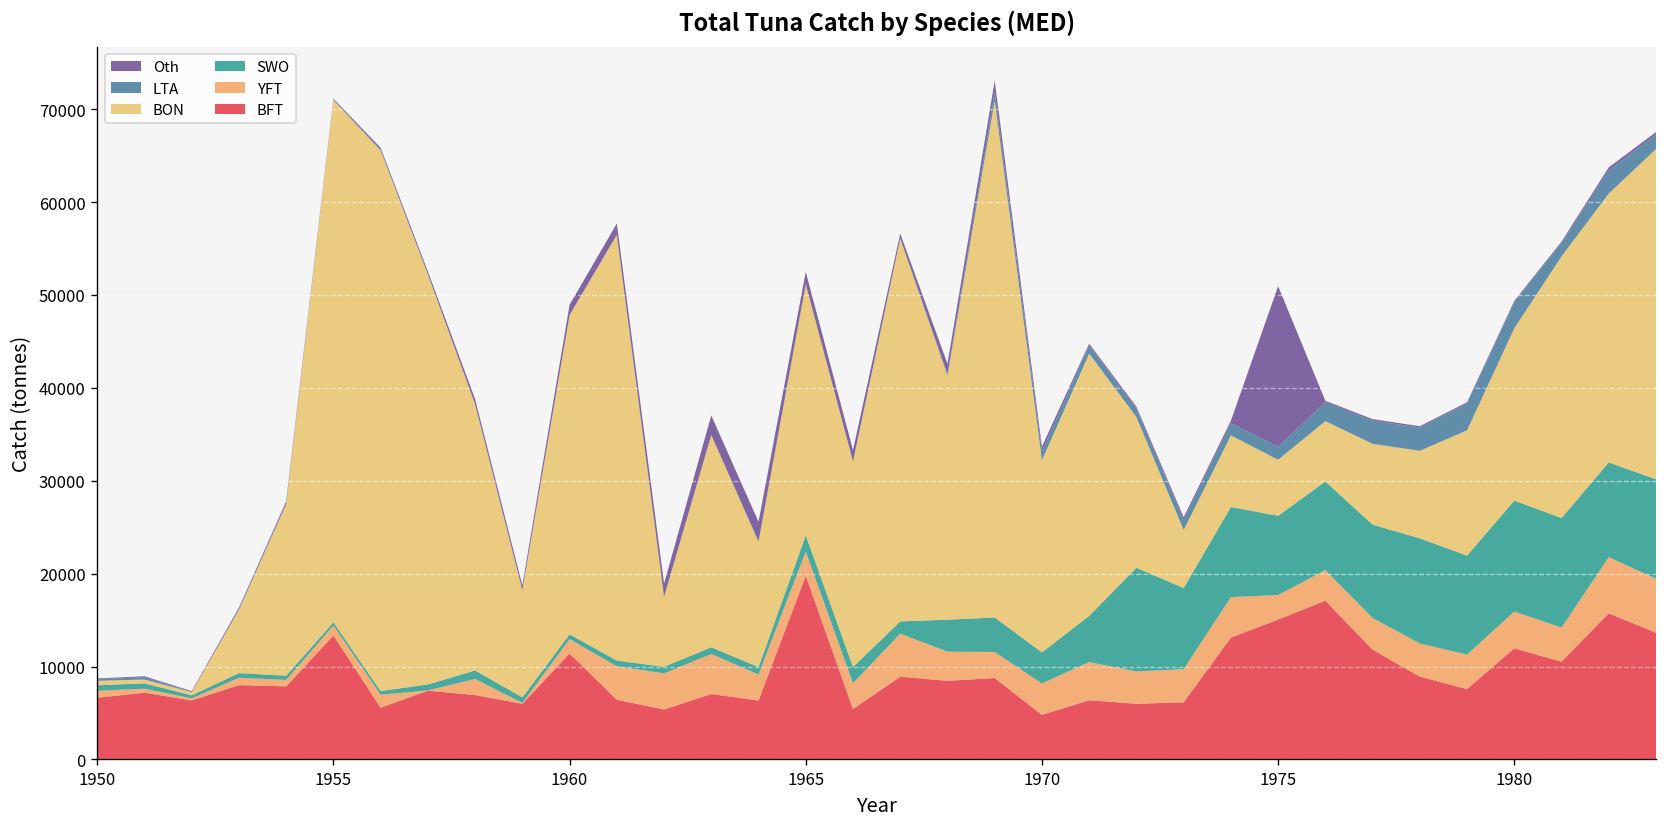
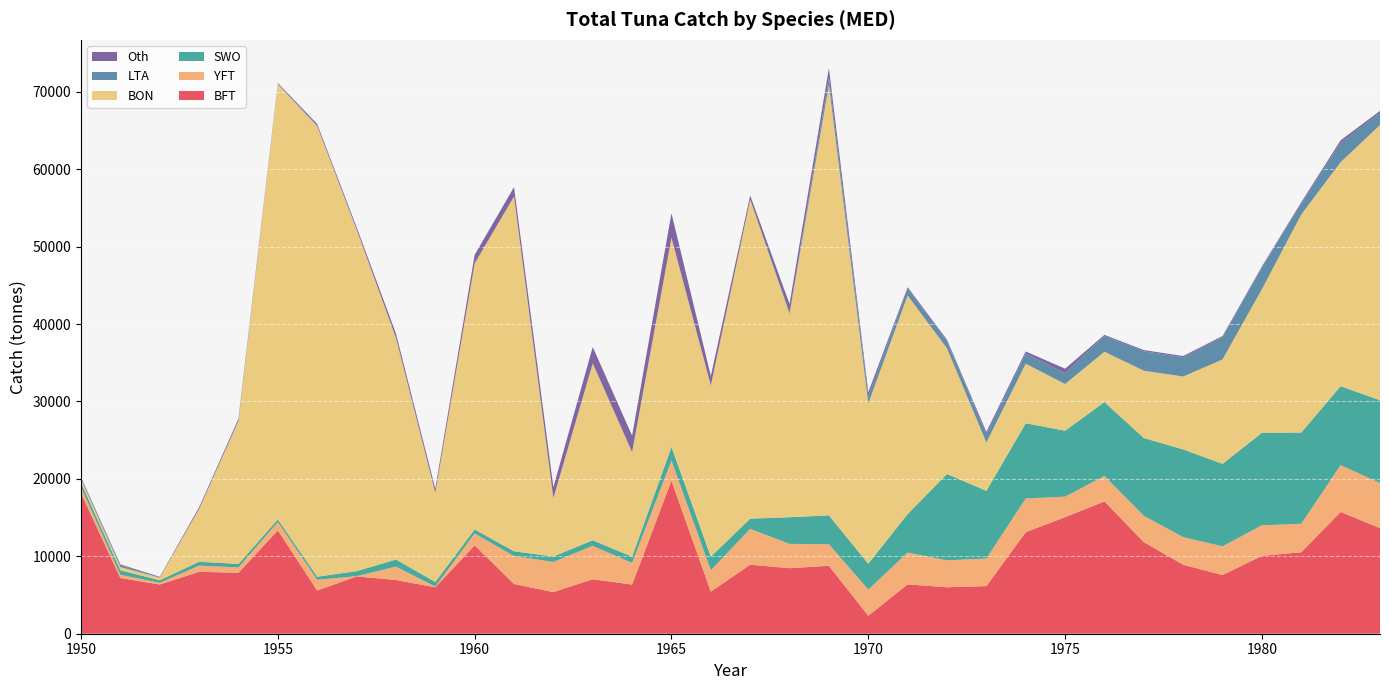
  {
    "BFT": {
-     "1950": 7000,
+     "1950": 18000,
      "1955": 13000,
      "1960": 11000,
      "1965": 20000,
-     "1970": 5000,
+     "1970": 2000,
      "1975": 15000,
-     "1980": 12000
+     "1980": 10000
    },
    "Oth": {
      "1960": 1000,
-     "1965": 1000,
+     "1965": 3000,
      "1970": 1000,
-     "1975": 17000
+     "1975": 1000
    }
  }
